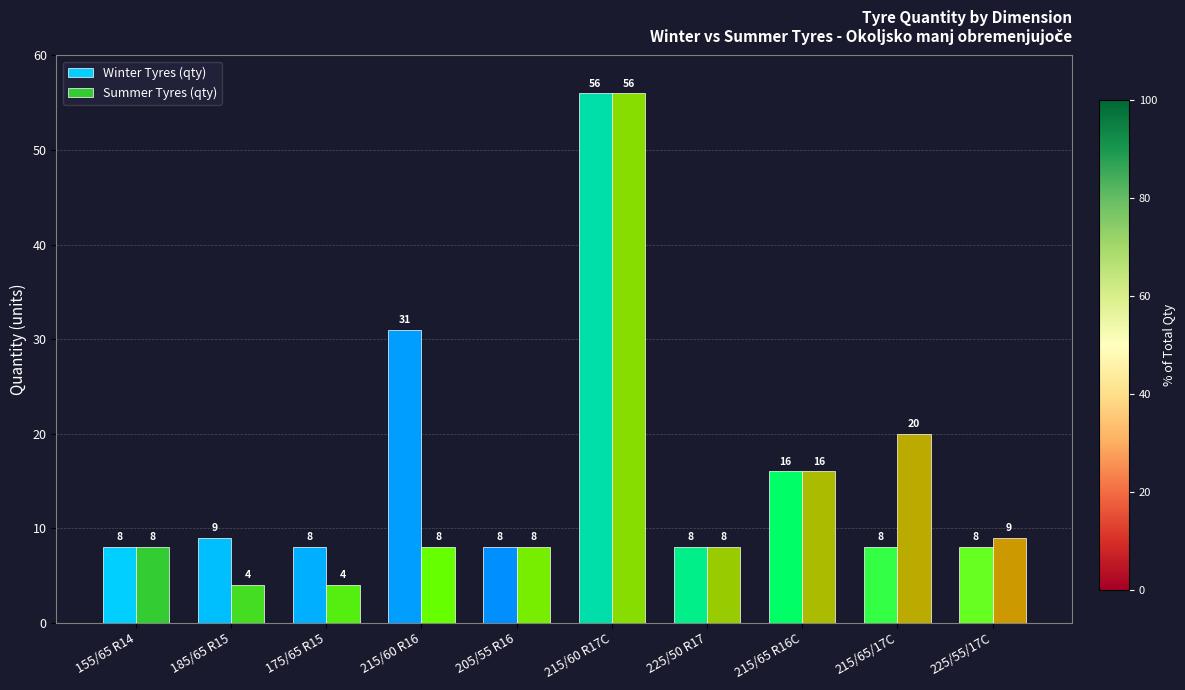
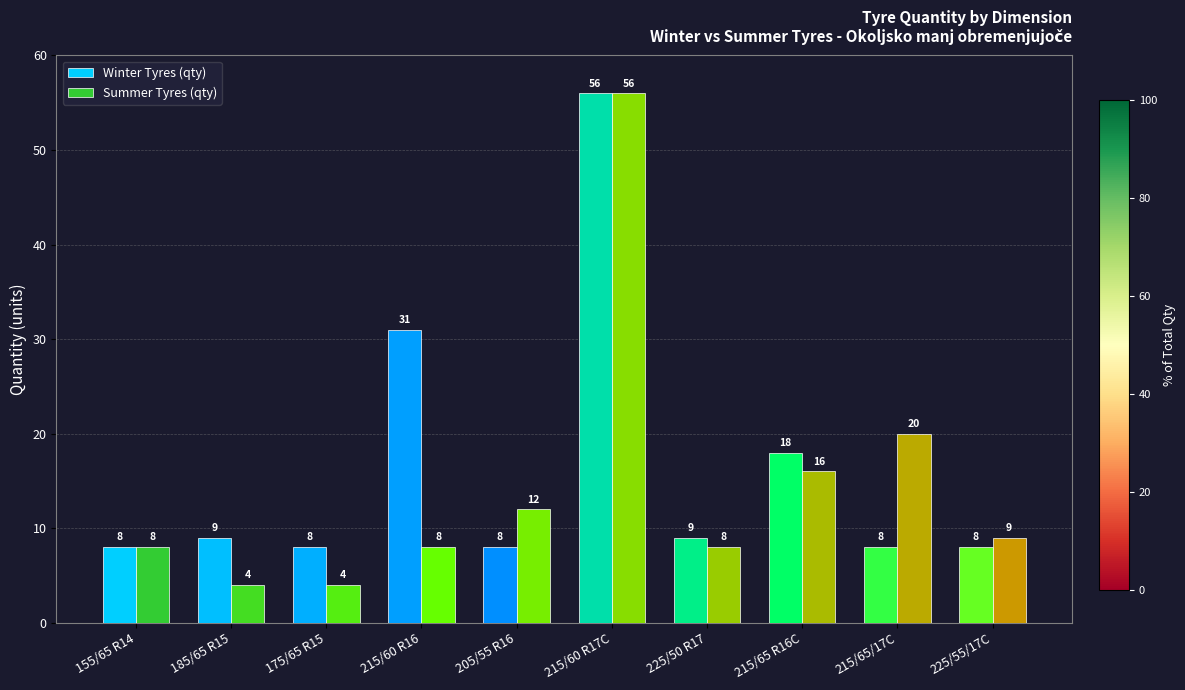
  {
    "Winter Tyres (qty)": {
      "155/65 R14": 8,
      "185/65 R15": 9,
      "175/65 R15": 8,
      "215/60 R16": 31,
      "205/55 R16": 8,
      "215/60 R17C": 56,
-     "225/50 R17": 8,
-     "215/65 R16C": 16,
+     "225/50 R17": 9,
+     "215/65 R16C": 18,
      "215/65/17C": 8,
      "225/55/17C": 8
    },
    "Summer Tyres (qty)": {
      "155/65 R14": 8,
      "185/65 R15": 4,
      "175/65 R15": 4,
      "215/60 R16": 8,
-     "205/55 R16": 8,
+     "205/55 R16": 12,
      "215/60 R17C": 56,
      "225/50 R17": 8,
      "215/65 R16C": 16,
      "215/65/17C": 20,
      "225/55/17C": 9
    }
  }
